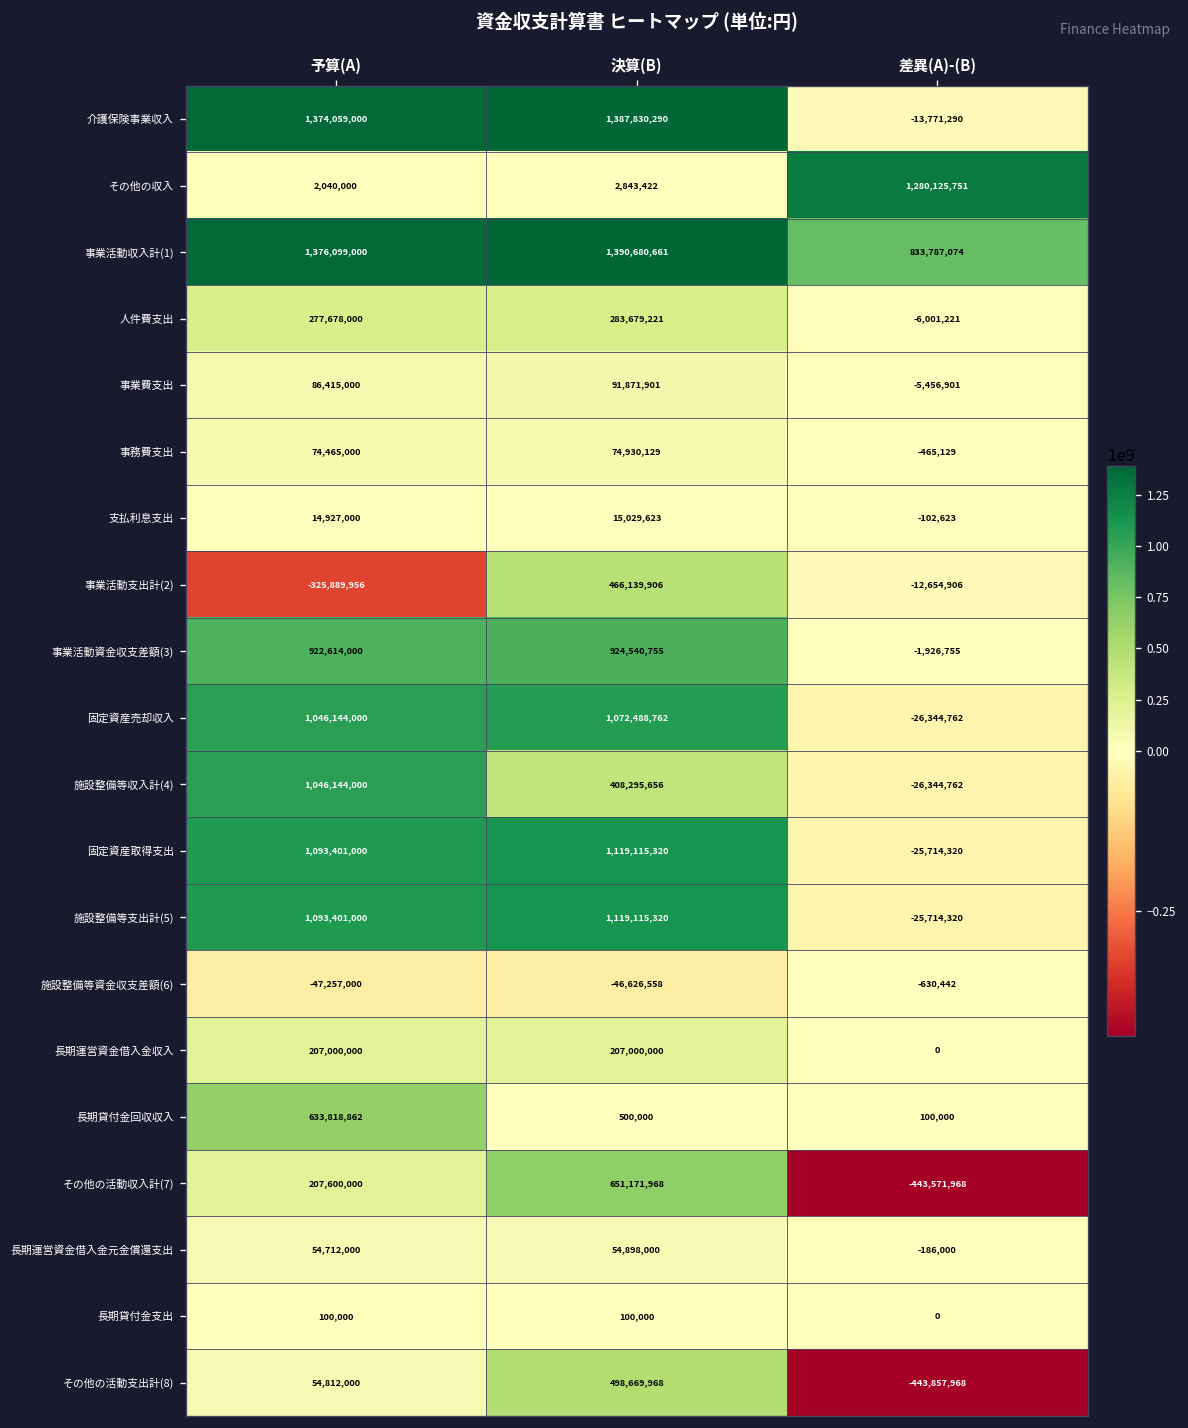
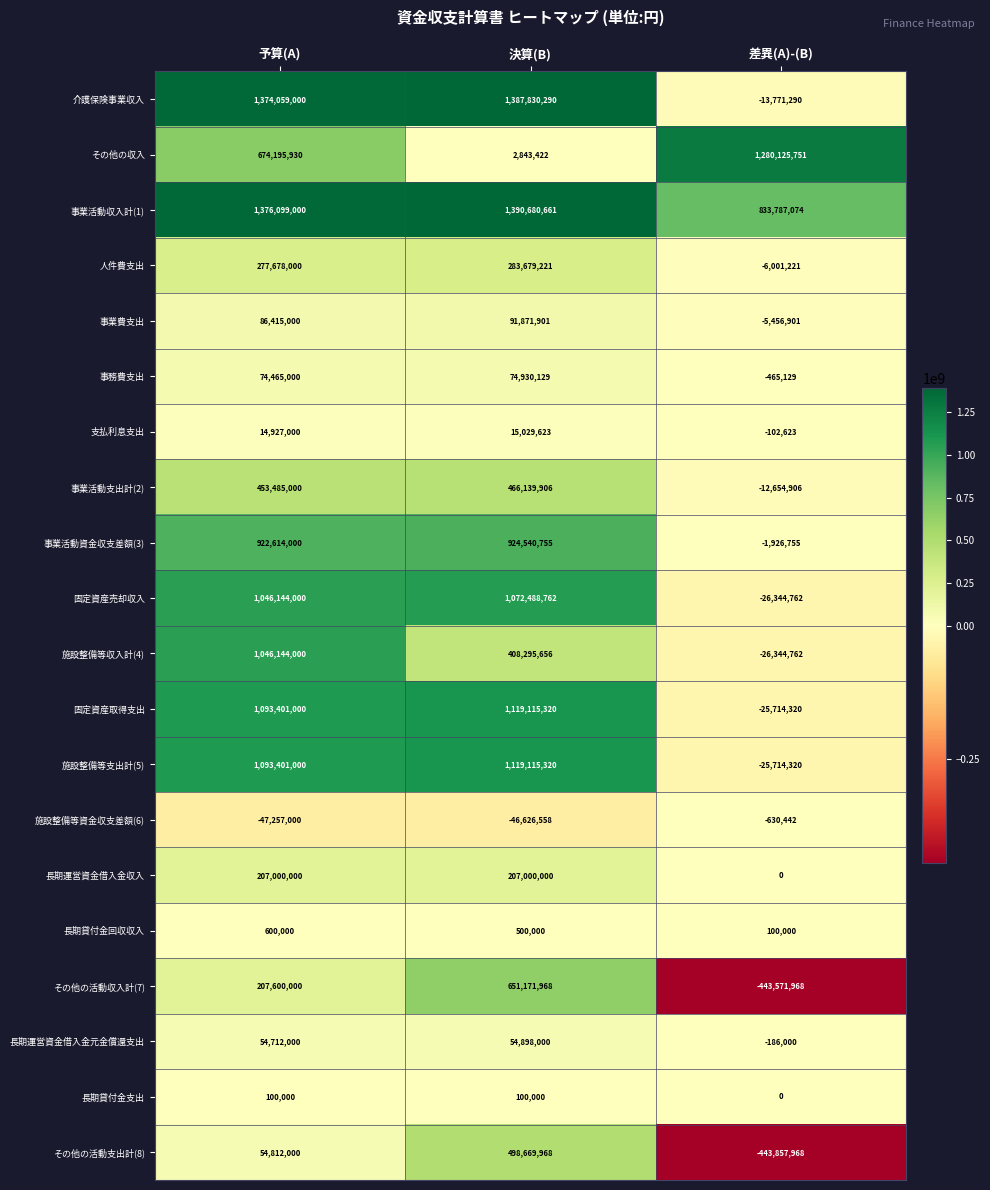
  {
    "介護保険事業収入": {
      "予算(A)": "1,374,059,000",
      "決算(B)": "1,387,830,290",
      "差異(A)-(B)": "-13,771,290"
    },
    "その他の収入": {
-     "予算(A)": "2,040,000",
+     "予算(A)": "674,195,930",
      "決算(B)": "2,843,422",
      "差異(A)-(B)": "1,280,125,751"
    },
    "事業活動収入計(1)": {
      "予算(A)": "1,376,099,000",
      "決算(B)": "1,390,680,661",
      "差異(A)-(B)": "833,787,074"
    },
    "人件費支出": {
      "予算(A)": "277,678,000",
      "決算(B)": "283,679,221",
      "差異(A)-(B)": "-6,001,221"
    },
    "事業費支出": {
      "予算(A)": "86,415,000",
      "決算(B)": "91,871,901",
      "差異(A)-(B)": "-5,456,901"
    },
    "事務費支出": {
      "予算(A)": "74,465,000",
      "決算(B)": "74,930,129",
      "差異(A)-(B)": "-465,129"
    },
    "支払利息支出": {
      "予算(A)": "14,927,000",
      "決算(B)": "15,029,623",
      "差異(A)-(B)": "-102,623"
    },
    "事業活動支出計(2)": {
-     "予算(A)": "-325,889,956",
+     "予算(A)": "453,485,000",
      "決算(B)": "466,139,906",
      "差異(A)-(B)": "-12,654,906"
    },
    "事業活動資金収支差額(3)": {
      "予算(A)": "922,614,000",
      "決算(B)": "924,540,755",
      "差異(A)-(B)": "-1,926,755"
    },
    "固定資産売却収入": {
      "予算(A)": "1,046,144,000",
      "決算(B)": "1,072,488,762",
      "差異(A)-(B)": "-26,344,762"
    },
    "施設整備等収入計(4)": {
      "予算(A)": "1,046,144,000",
      "決算(B)": "408,295,656",
      "差異(A)-(B)": "-26,344,762"
    },
    "固定資産取得支出": {
      "予算(A)": "1,093,401,000",
      "決算(B)": "1,119,115,320",
      "差異(A)-(B)": "-25,714,320"
    },
    "施設整備等支出計(5)": {
      "予算(A)": "1,093,401,000",
      "決算(B)": "1,119,115,320",
      "差異(A)-(B)": "-25,714,320"
    },
    "施設整備等資金収支差額(6)": {
      "予算(A)": "-47,257,000",
      "決算(B)": "-46,626,558",
      "差異(A)-(B)": "-630,442"
    },
    "長期運営資金借入金収入": {
      "予算(A)": "207,000,000",
      "決算(B)": "207,000,000",
      "差異(A)-(B)": "0"
    },
    "長期貸付金回収収入": {
-     "予算(A)": "633,818,862",
+     "予算(A)": "600,000",
      "決算(B)": "500,000",
      "差異(A)-(B)": "100,000"
    },
    "その他の活動収入計(7)": {
      "予算(A)": "207,600,000",
      "決算(B)": "651,171,968",
      "差異(A)-(B)": "-443,571,968"
    },
    "長期運営資金借入金元金償還支出": {
      "予算(A)": "54,712,000",
      "決算(B)": "54,898,000",
      "差異(A)-(B)": "-186,000"
    },
    "長期貸付金支出": {
      "予算(A)": "100,000",
      "決算(B)": "100,000",
      "差異(A)-(B)": "0"
    },
    "その他の活動支出計(8)": {
      "予算(A)": "54,812,000",
      "決算(B)": "498,669,968",
      "差異(A)-(B)": "-443,857,968"
    }
  }
